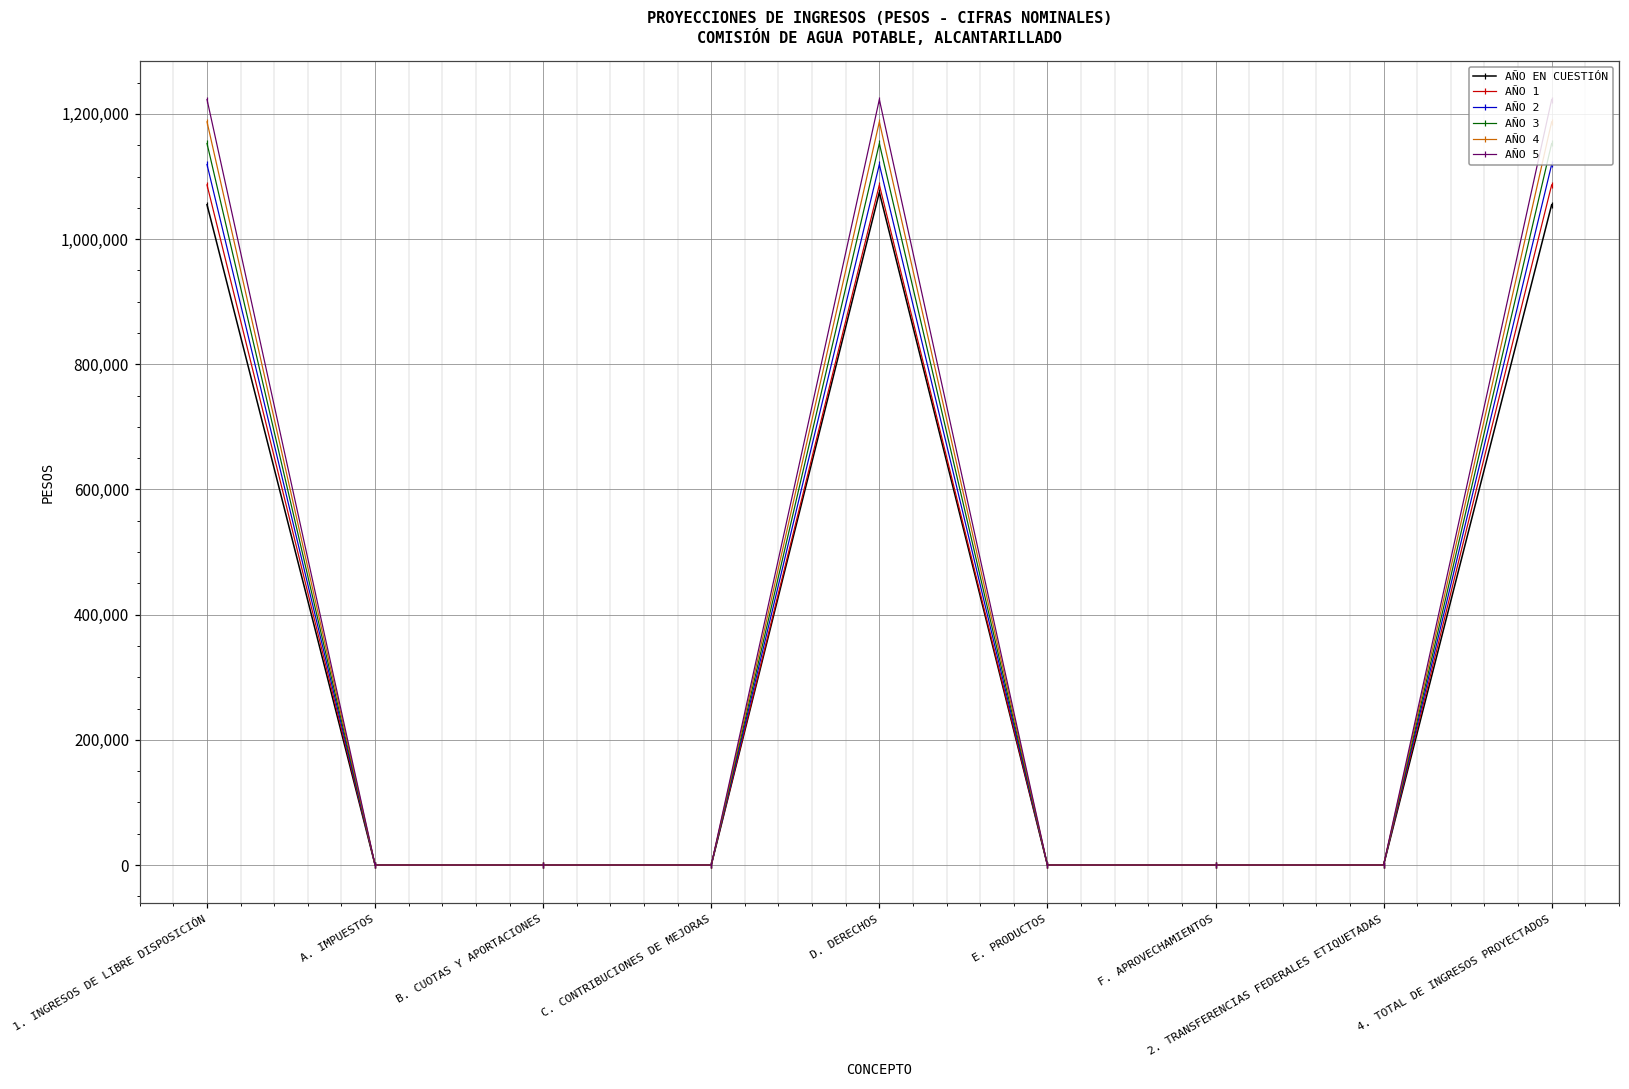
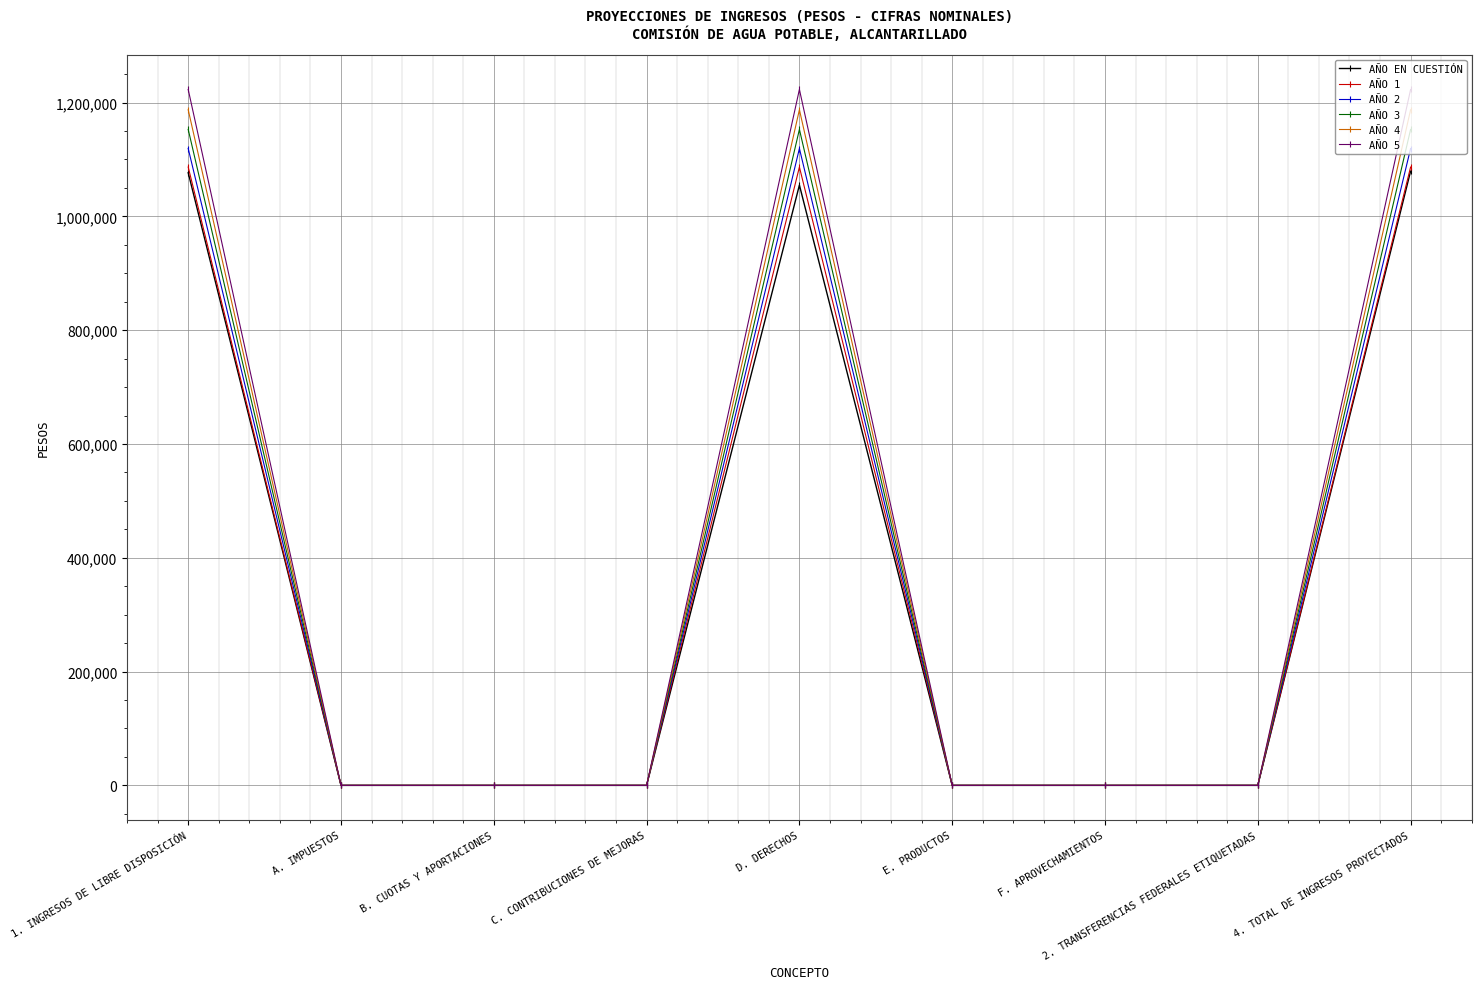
  {
    "AÑO EN CUESTIÓN": {
-     "1. INGRESOS DE LIBRE DISPOSICIÓN": "1,060,000",
-     "D. DERECHOS": "1,070,000",
-     "4. TOTAL DE INGRESOS PROYECTADOS": "1,060,000"
+     "1. INGRESOS DE LIBRE DISPOSICIÓN": "1,080,000",
+     "D. DERECHOS": "1,060,000",
+     "4. TOTAL DE INGRESOS PROYECTADOS": "1,080,000"
    },
    "AÑO 1": {
      "1. INGRESOS DE LIBRE DISPOSICIÓN": "1,090,000",
      "D. DERECHOS": "1,090,000",
      "4. TOTAL DE INGRESOS PROYECTADOS": "1,090,000"
    },
    "AÑO 2": {
      "1. INGRESOS DE LIBRE DISPOSICIÓN": "1,120,000",
      "D. DERECHOS": "1,120,000"
    },
    "AÑO 3": {
      "1. INGRESOS DE LIBRE DISPOSICIÓN": "1,150,000",
      "D. DERECHOS": "1,150,000"
    },
    "AÑO 4": {
      "1. INGRESOS DE LIBRE DISPOSICIÓN": "1,190,000",
      "D. DERECHOS": "1,190,000"
    },
    "AÑO 5": {
      "1. INGRESOS DE LIBRE DISPOSICIÓN": "1,220,000",
      "D. DERECHOS": "1,220,000"
    }
  }
